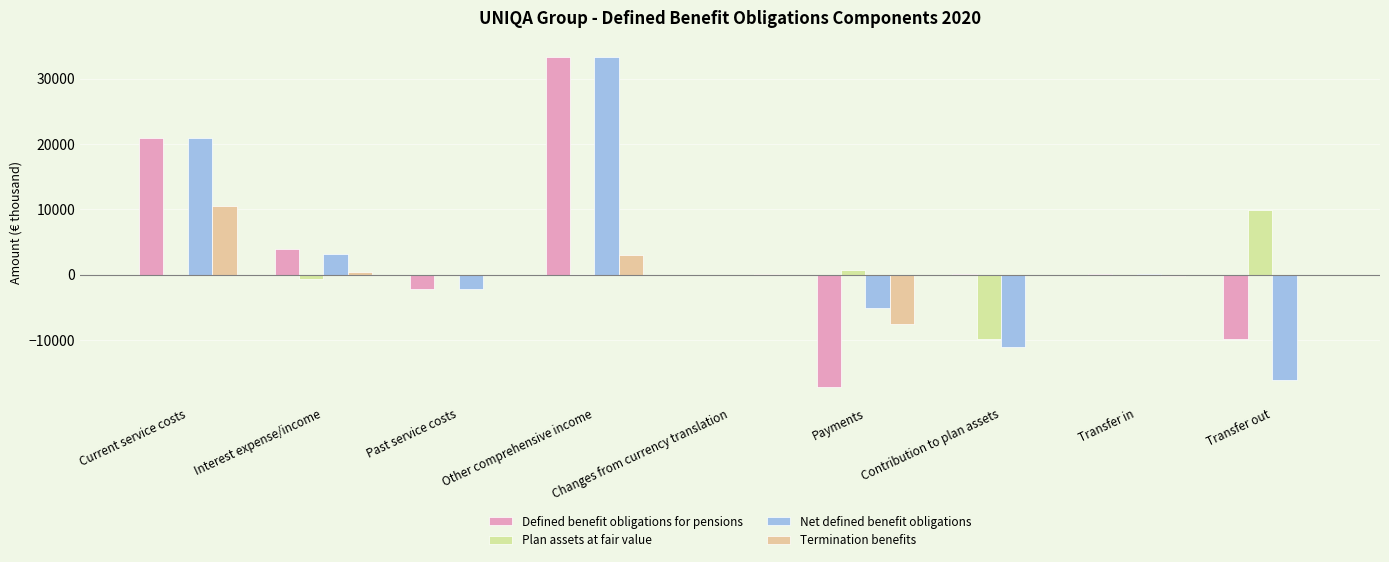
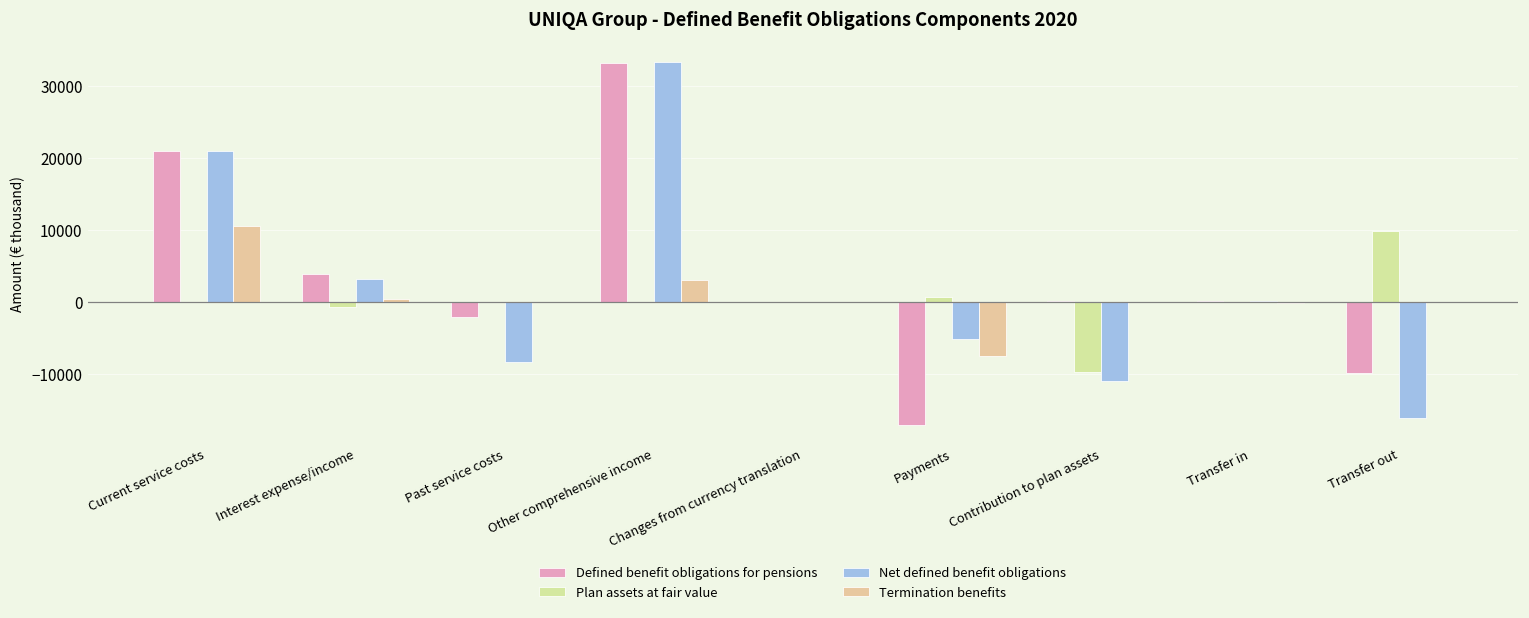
  {
    "Net defined benefit obligations": {
      "Current service costs": 21000,
      "Interest expense/income": 3000,
-     "Past service costs": -2000,
+     "Past service costs": -8000,
      "Other comprehensive income": 33000,
      "Payments": -5000,
      "Contribution to plan assets": -11000,
      "Transfer out": -16000
    }
  }
